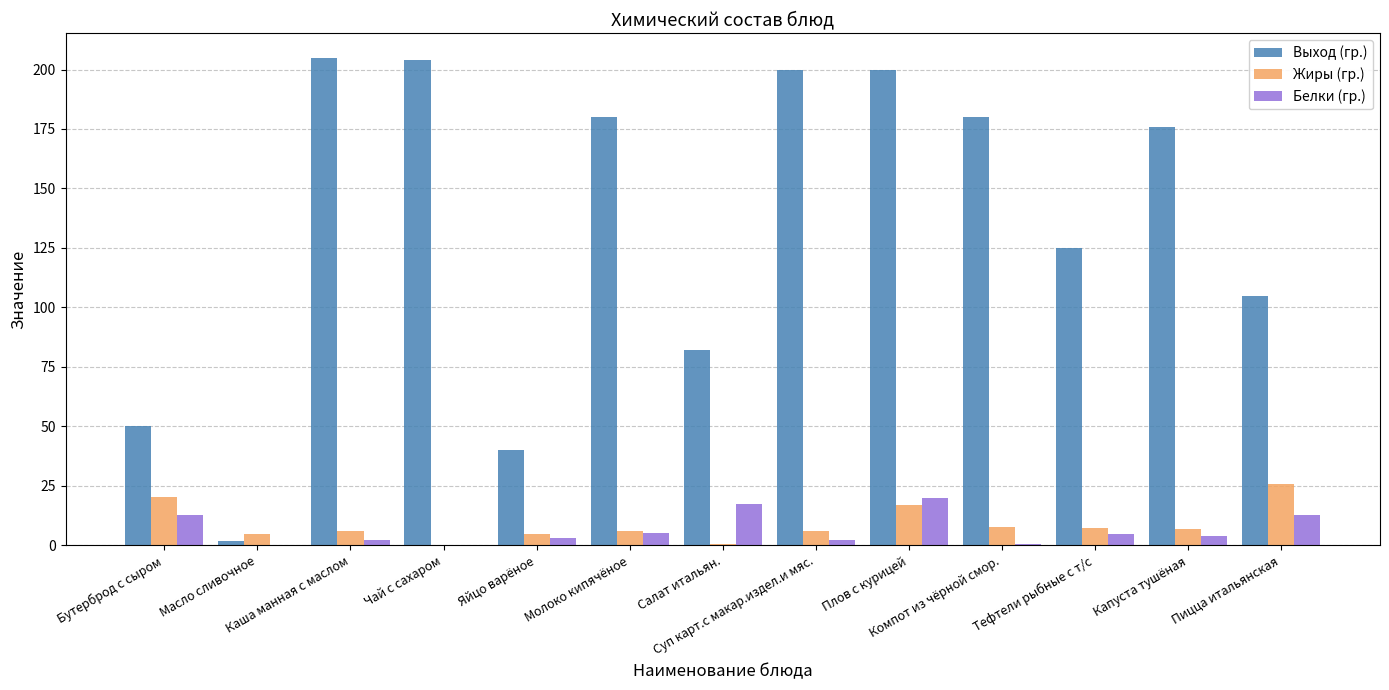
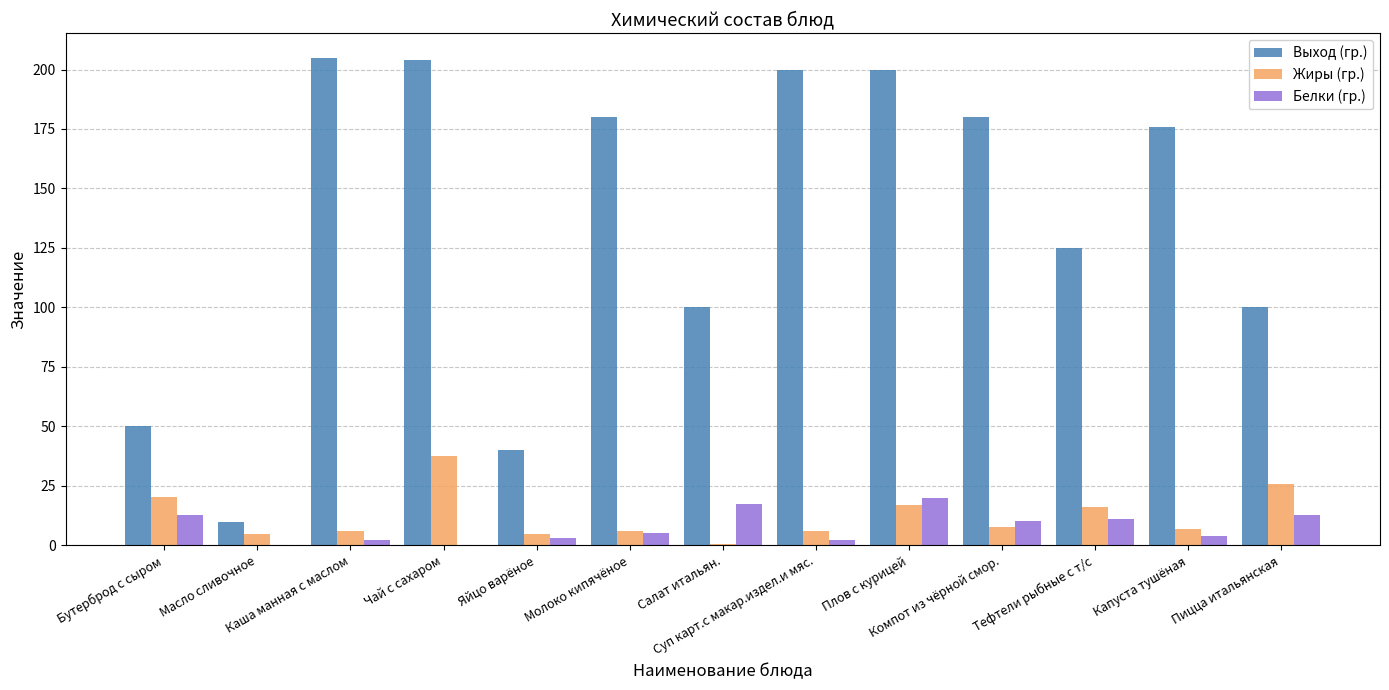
  {
    "Выход (гр.)": {
      "Бутерброд с сыром": 50,
-     "Масло сливочное": 2,
+     "Масло сливочное": 10,
      "Каша манная с маслом": 205,
      "Чай с сахаром": 204,
      "Яйцо варёное": 40,
      "Молоко кипячёное": 180,
-     "Салат итальян.": 82,
+     "Салат итальян.": 100,
      "Суп карт.с макар.издел.и мяс.": 200,
      "Плов с курицей": 200,
      "Компот из чёрной смор.": 180,
      "Тефтели рыбные с т/с": 125,
      "Капуста тушёная": 176,
-     "Пицца итальянская": 105
+     "Пицца итальянская": 100
    },
    "Жиры (гр.)": {
      "Бутерброд с сыром": 20,
      "Масло сливочное": 5,
      "Каша манная с маслом": 6,
-     "Чай с сахаром": 0,
+     "Чай с сахаром": 38,
      "Яйцо варёное": 5,
      "Молоко кипячёное": 6,
      "Суп карт.с макар.издел.и мяс.": 6,
      "Плов с курицей": 17,
      "Компот из чёрной смор.": 8,
-     "Тефтели рыбные с т/с": 7,
+     "Тефтели рыбные с т/с": 16,
      "Капуста тушёная": 7,
      "Пицца итальянская": 26
    },
    "Белки (гр.)": {
      "Бутерброд с сыром": 13,
      "Каша манная с маслом": 2,
      "Яйцо варёное": 3,
      "Молоко кипячёное": 5,
      "Салат итальян.": 17,
      "Суп карт.с макар.издел.и мяс.": 2,
      "Плов с курицей": 20,
-     "Компот из чёрной смор.": 0,
-     "Тефтели рыбные с т/с": 5,
+     "Компот из чёрной смор.": 10,
+     "Тефтели рыбные с т/с": 11,
      "Капуста тушёная": 4,
      "Пицца итальянская": 13
    }
  }
